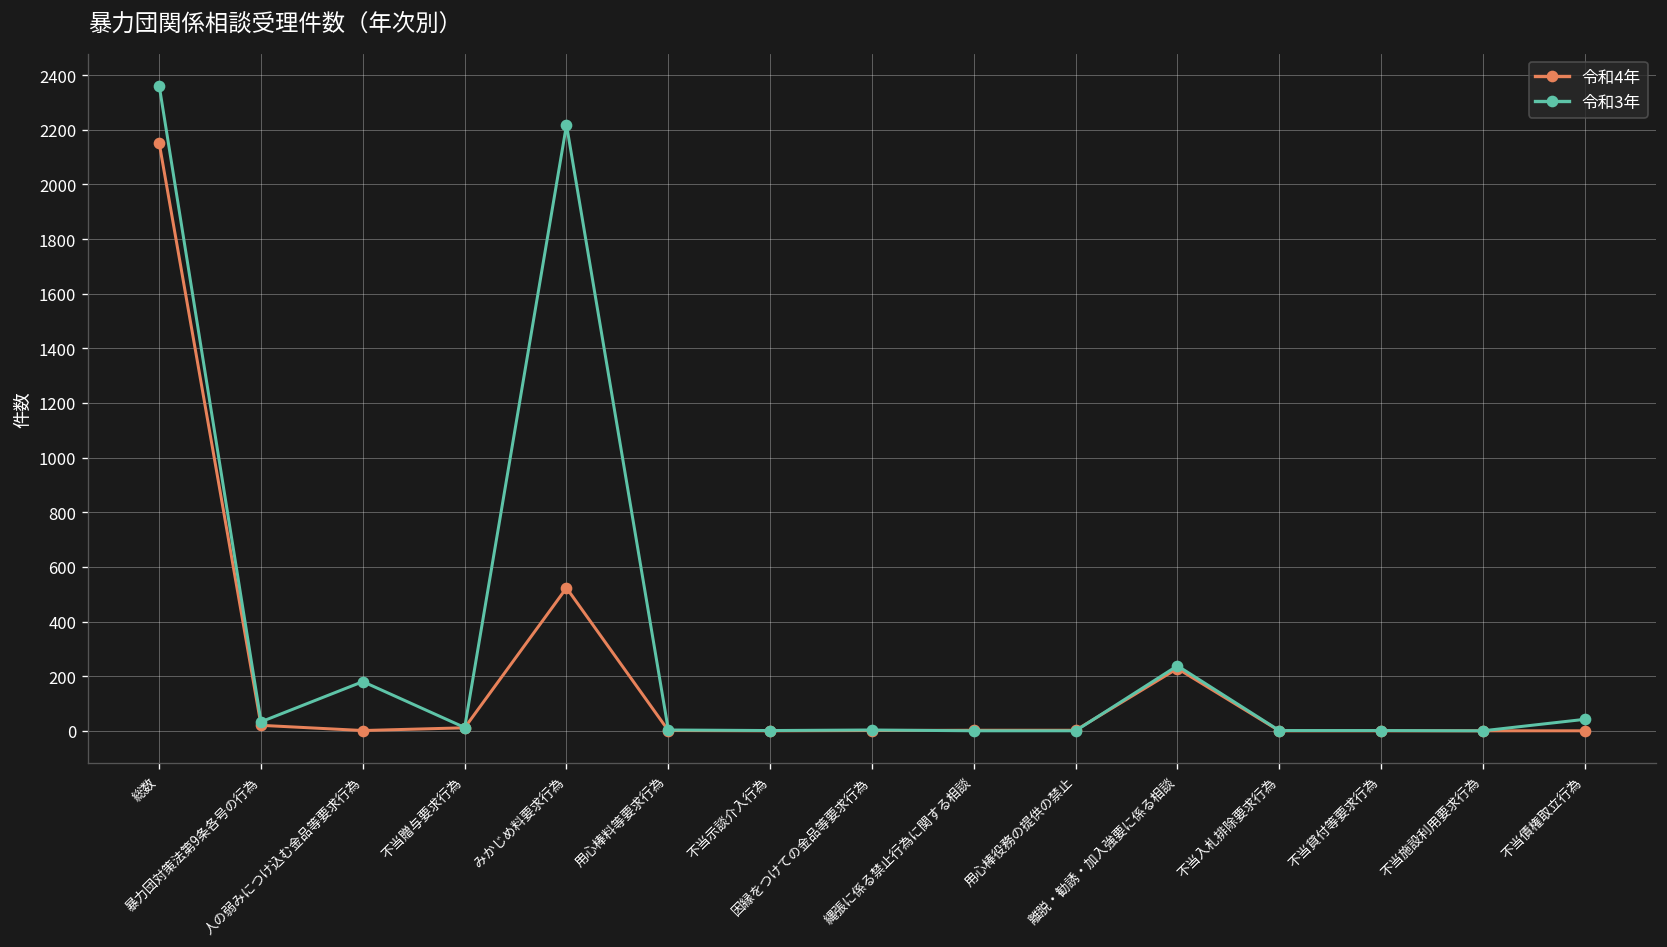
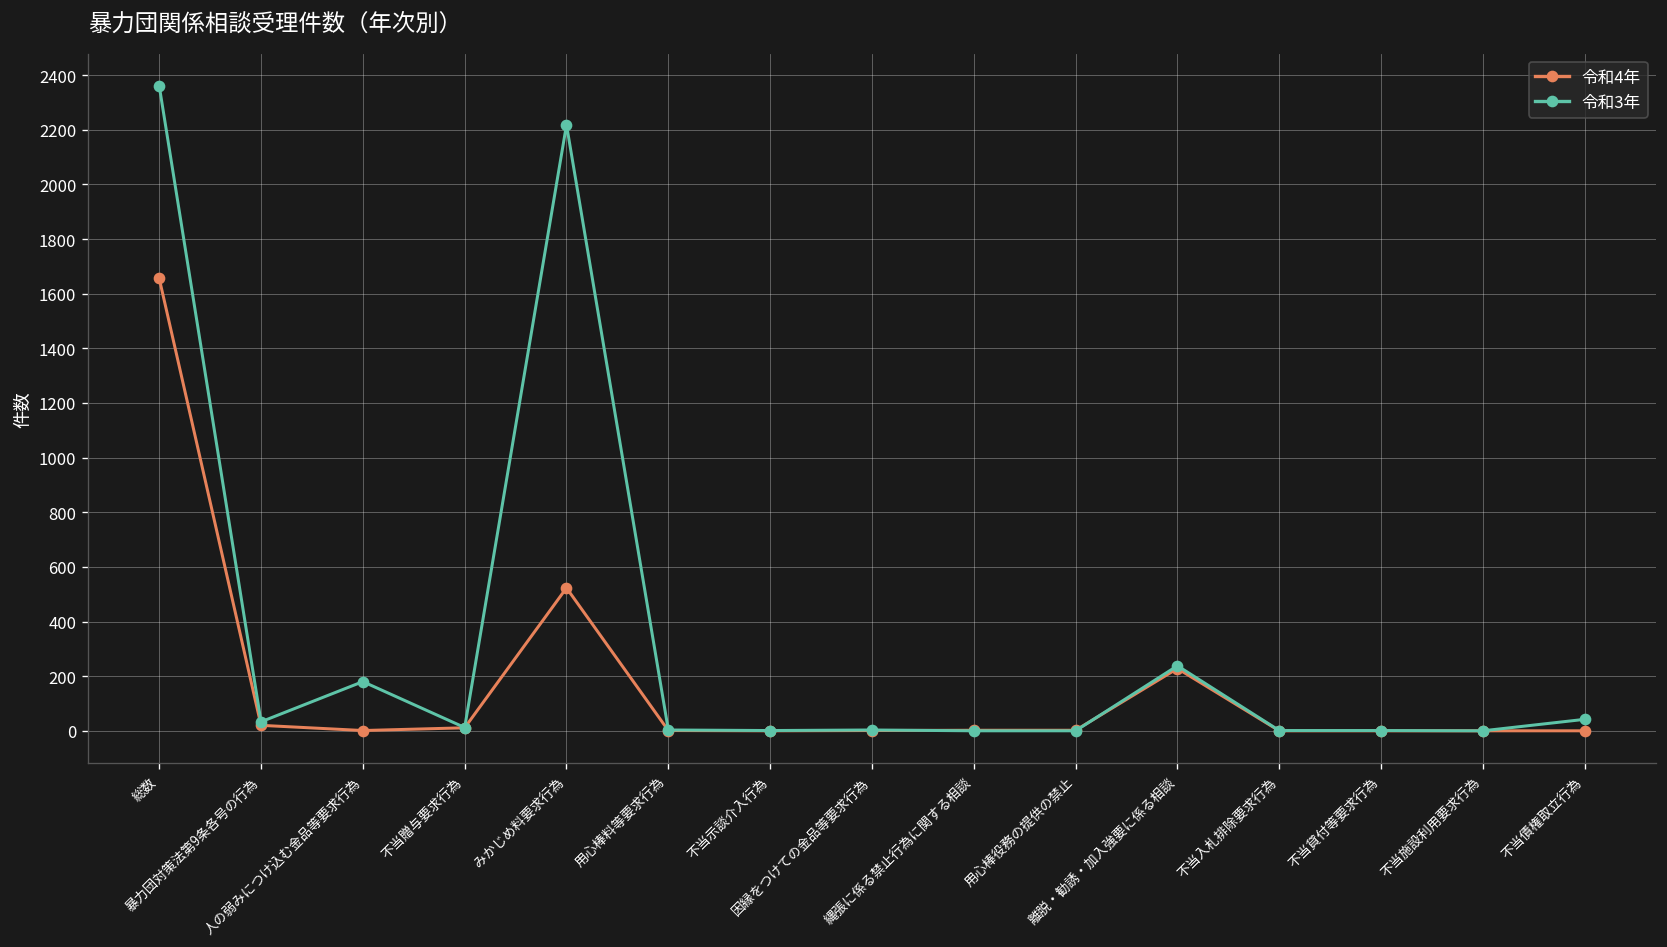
  {
    "令和4年": {
-     "総数": 2150,
+     "総数": 1660,
      "暴力団対策法第9条各号の行為": 20,
      "人の弱みにつけ込む金品等要求行為": 0,
      "みかじめ料要求行為": 520,
      "不当債権取立行為": 0
    },
    "令和3年": {
      "総数": 2360,
      "暴力団対策法第9条各号の行為": 30,
      "人の弱みにつけ込む金品等要求行為": 180,
      "みかじめ料要求行為": 2220,
      "不当債権取立行為": 40
    }
  }
